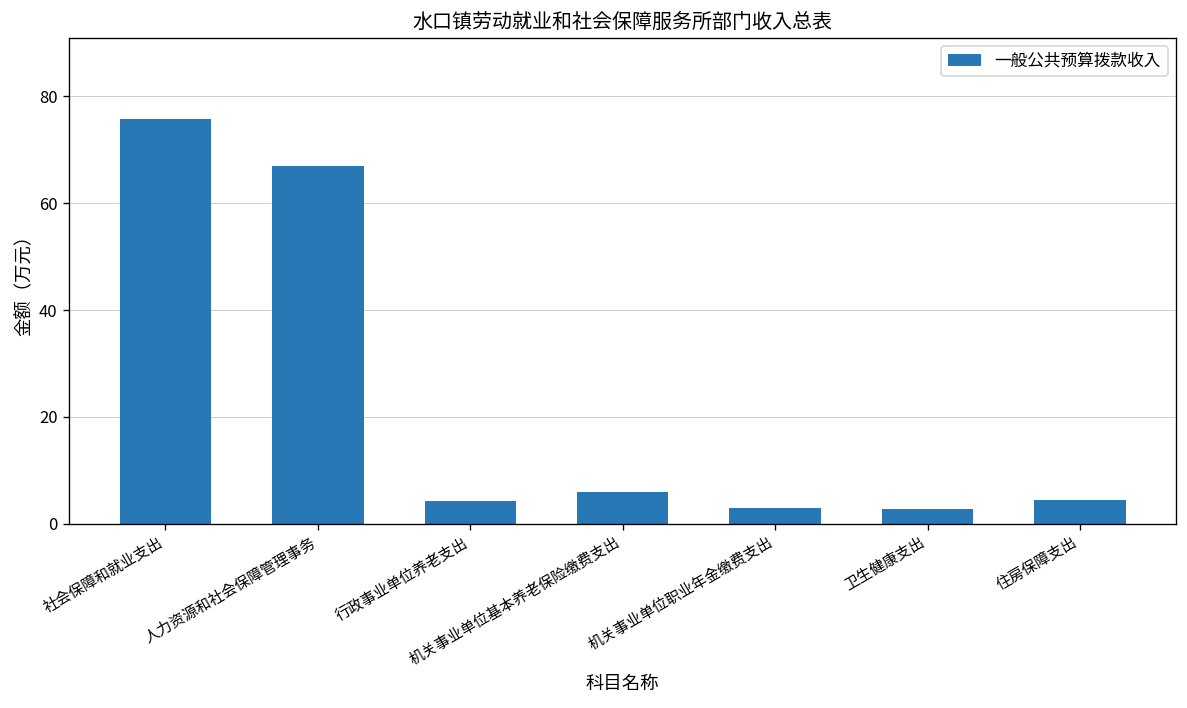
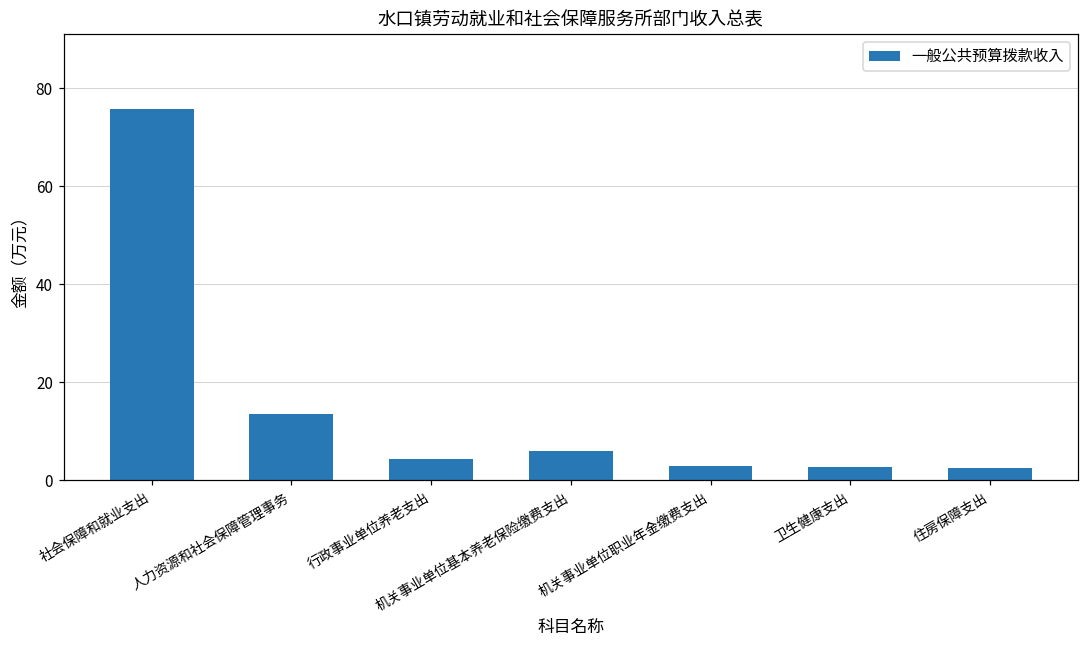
  {
    "社会保障和就业支出": 76,
-   "人力资源和社会保障管理事务": 67,
+   "人力资源和社会保障管理事务": 13,
    "行政事业单位养老支出": 4,
    "机关事业单位基本养老保险缴费支出": 6,
    "机关事业单位职业年金缴费支出": 3,
    "卫生健康支出": 3,
-   "住房保障支出": 4
+   "住房保障支出": 2
  }
